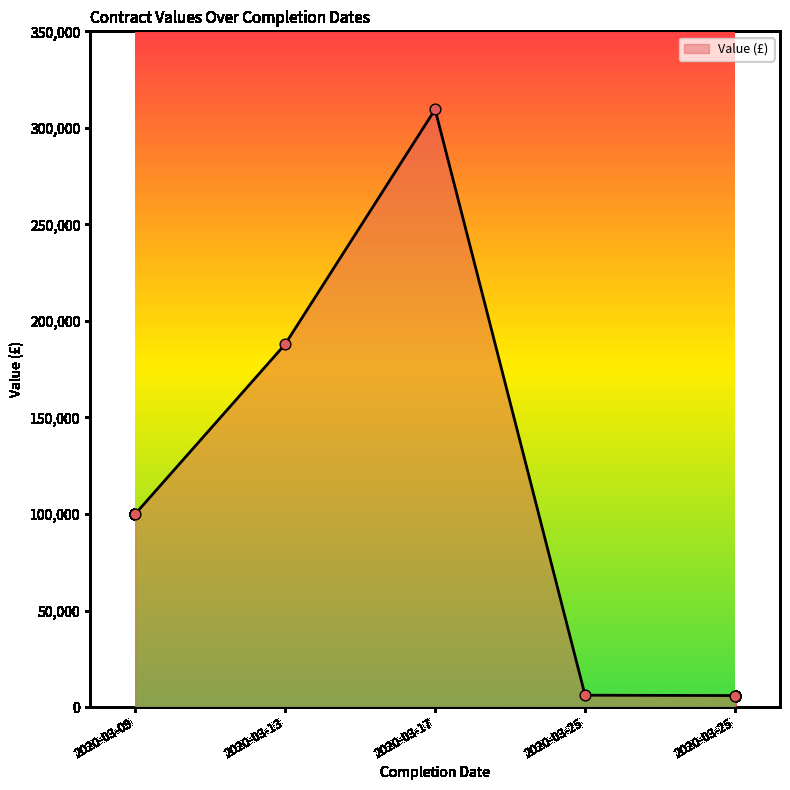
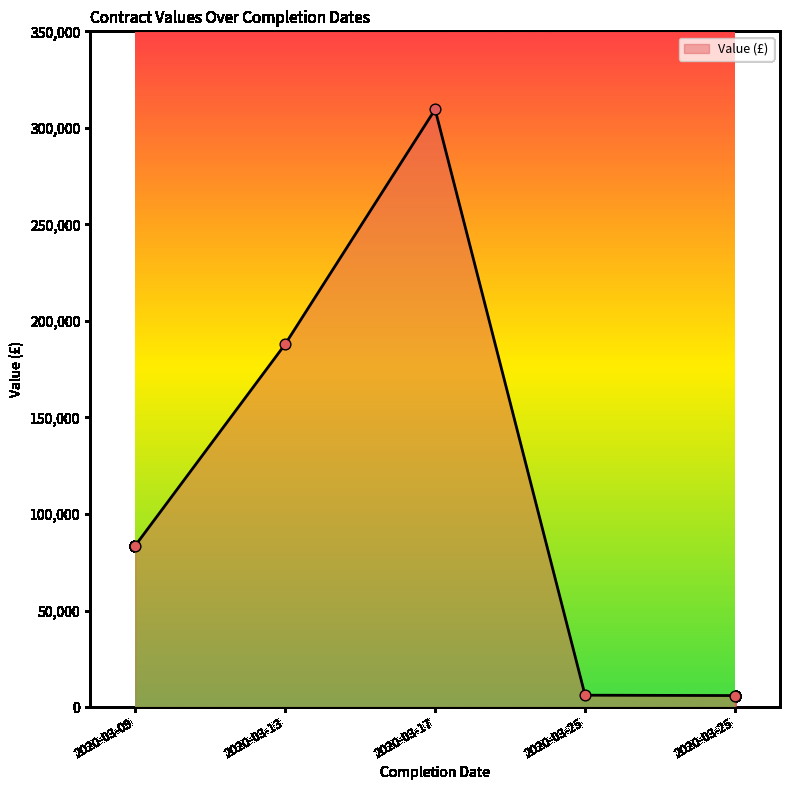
  {
-   "2020-03-09": "100,000",
+   "2020-03-09": "84,000",
    "2020-03-13": "188,000",
    "2020-03-17": "310,000"
  }
